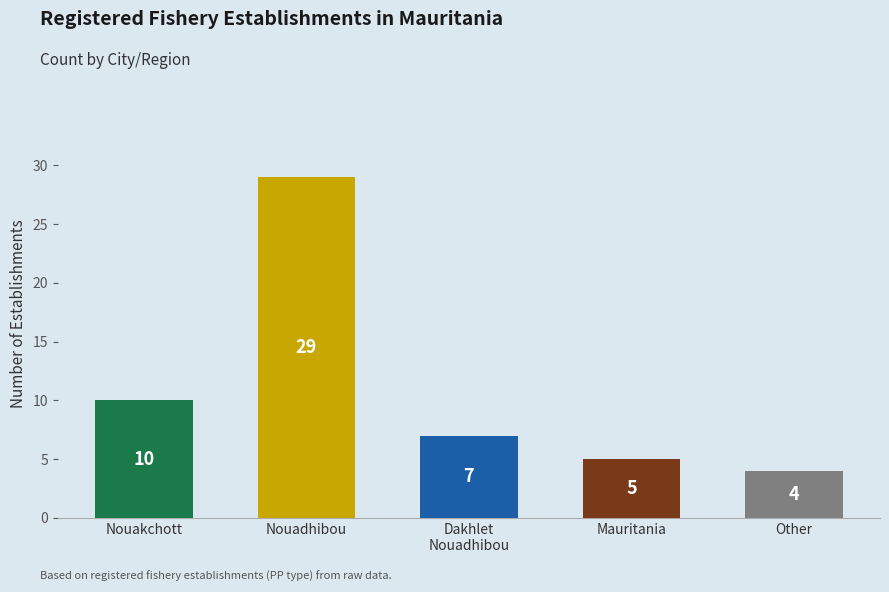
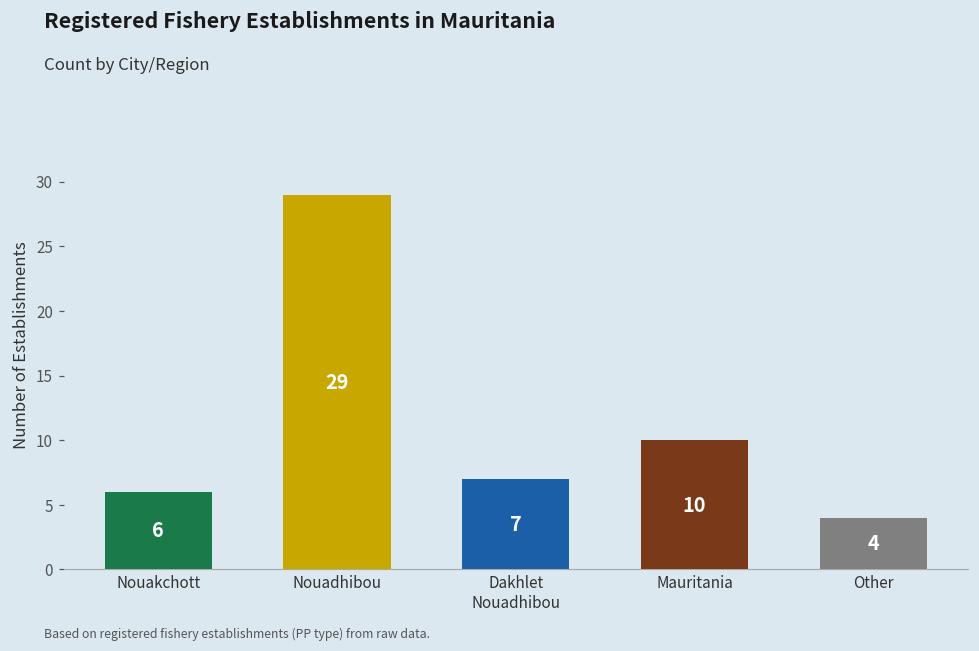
  {
-   "Nouakchott": 10,
+   "Nouakchott": 6,
    "Nouadhibou": 29,
    "Dakhlet Nouadhibou": 7,
-   "Mauritania": 5,
+   "Mauritania": 10,
    "Other": 4
  }
